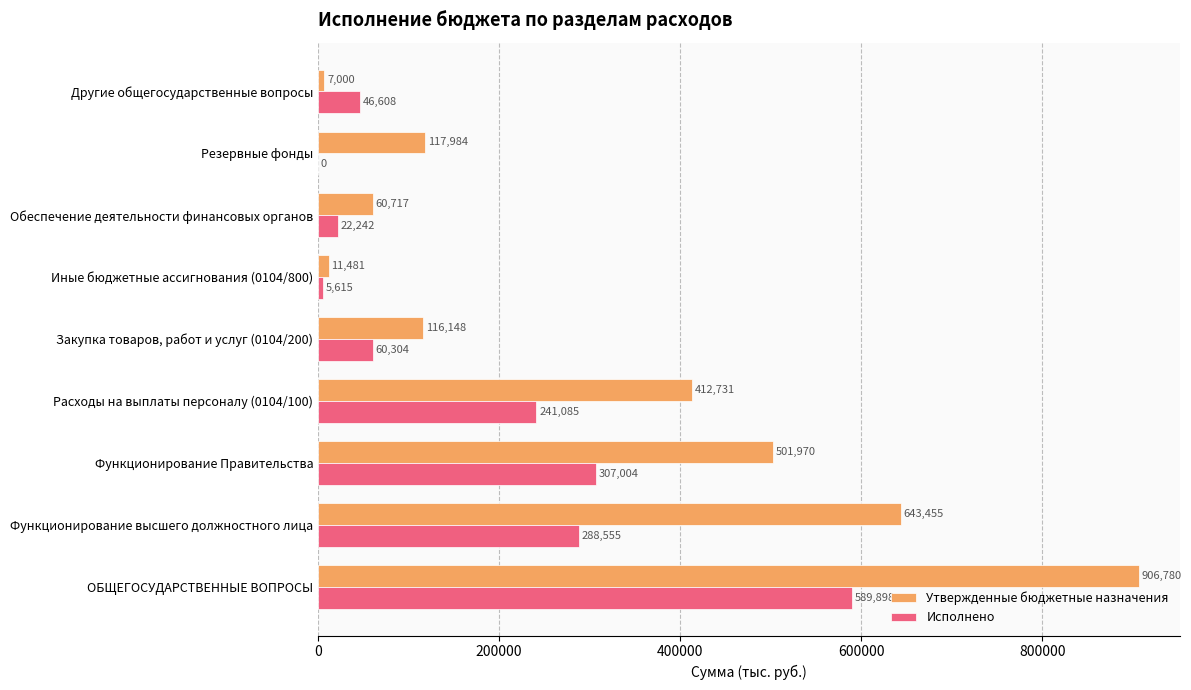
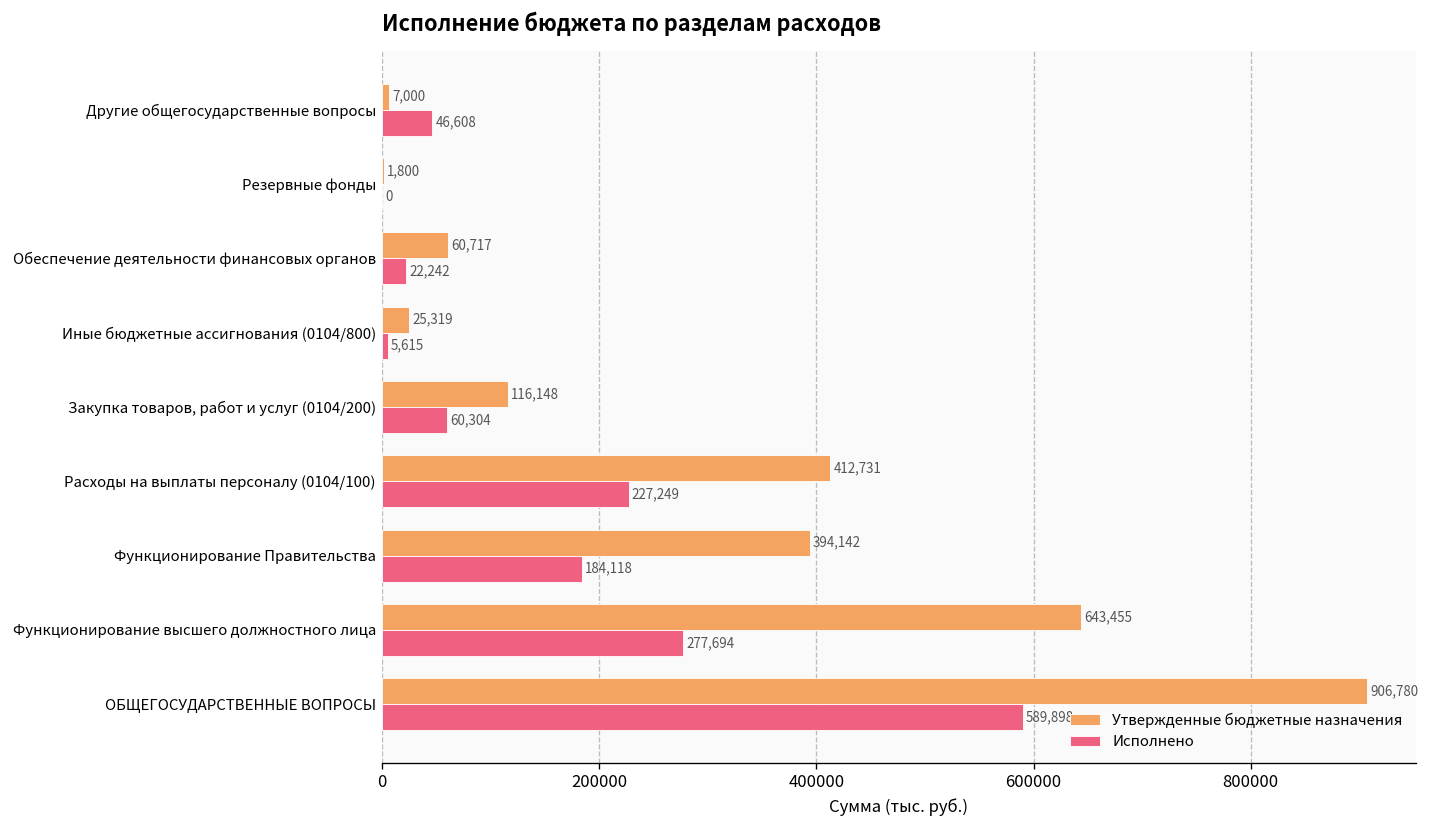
  {
    "Утвержденные бюджетные назначения": {
      "Другие общегосударственные вопросы": "7,000",
-     "Резервные фонды": "117,984",
+     "Резервные фонды": "1,800",
      "Обеспечение деятельности финансовых органов": "60,717",
-     "Иные бюджетные ассигнования (0104/800)": "11,481",
+     "Иные бюджетные ассигнования (0104/800)": "25,319",
      "Закупка товаров, работ и услуг (0104/200)": "116,148",
      "Расходы на выплаты персоналу (0104/100)": "412,731",
-     "Функционирование Правительства": "501,970",
+     "Функционирование Правительства": "394,142",
      "Функционирование высшего должностного лица": "643,455",
      "ОБЩЕГОСУДАРСТВЕННЫЕ ВОПРОСЫ": "906,780"
    },
    "Исполнено": {
      "Другие общегосударственные вопросы": "46,608",
      "Резервные фонды": "0",
      "Обеспечение деятельности финансовых органов": "22,242",
      "Иные бюджетные ассигнования (0104/800)": "5,615",
      "Закупка товаров, работ и услуг (0104/200)": "60,304",
-     "Расходы на выплаты персоналу (0104/100)": "241,085",
-     "Функционирование Правительства": "307,004",
-     "Функционирование высшего должностного лица": "288,555",
+     "Расходы на выплаты персоналу (0104/100)": "227,249",
+     "Функционирование Правительства": "184,118",
+     "Функционирование высшего должностного лица": "277,694",
      "ОБЩЕГОСУДАРСТВЕННЫЕ ВОПРОСЫ": "589,898"
    }
  }
